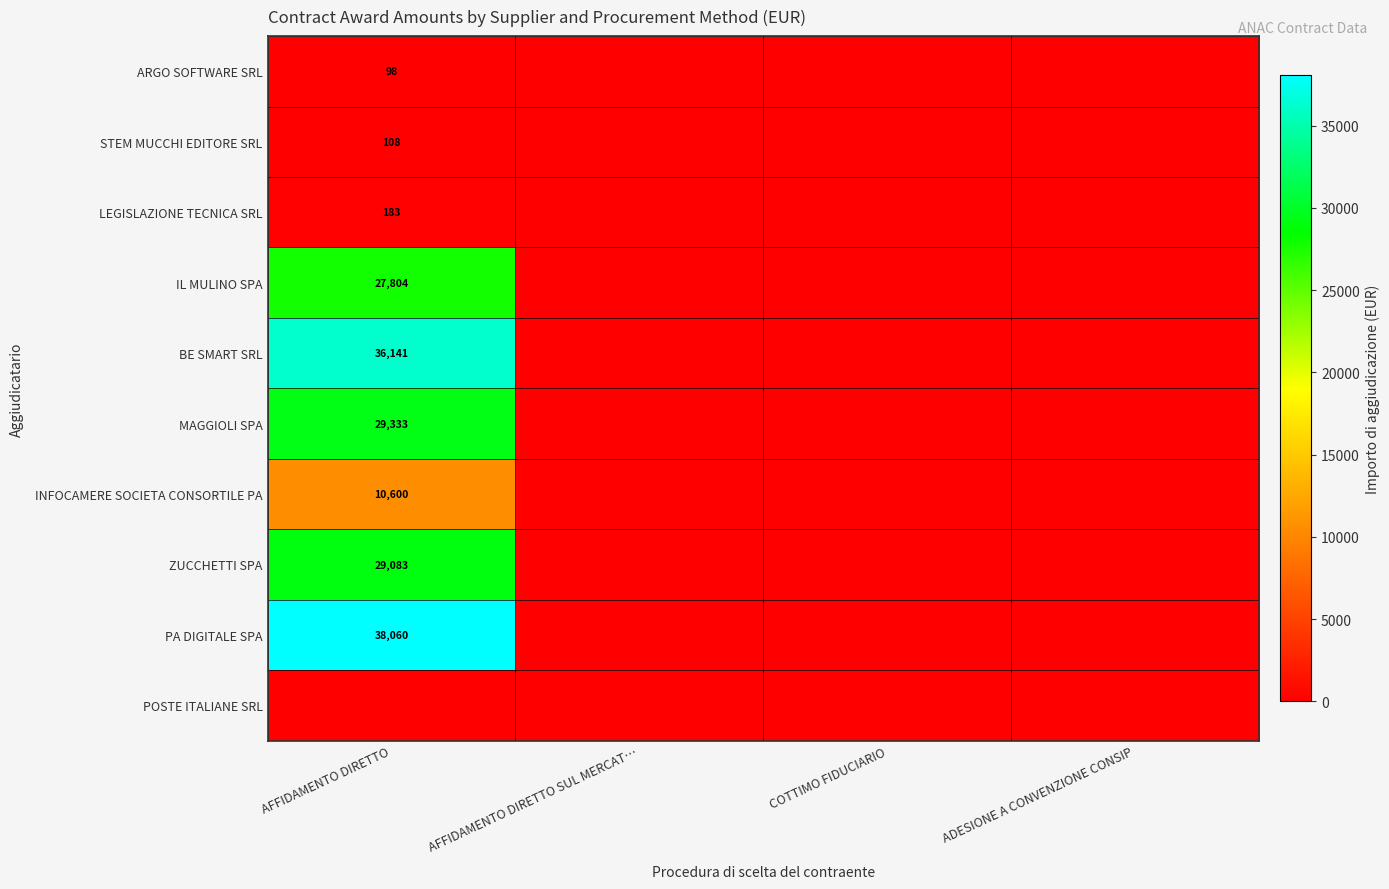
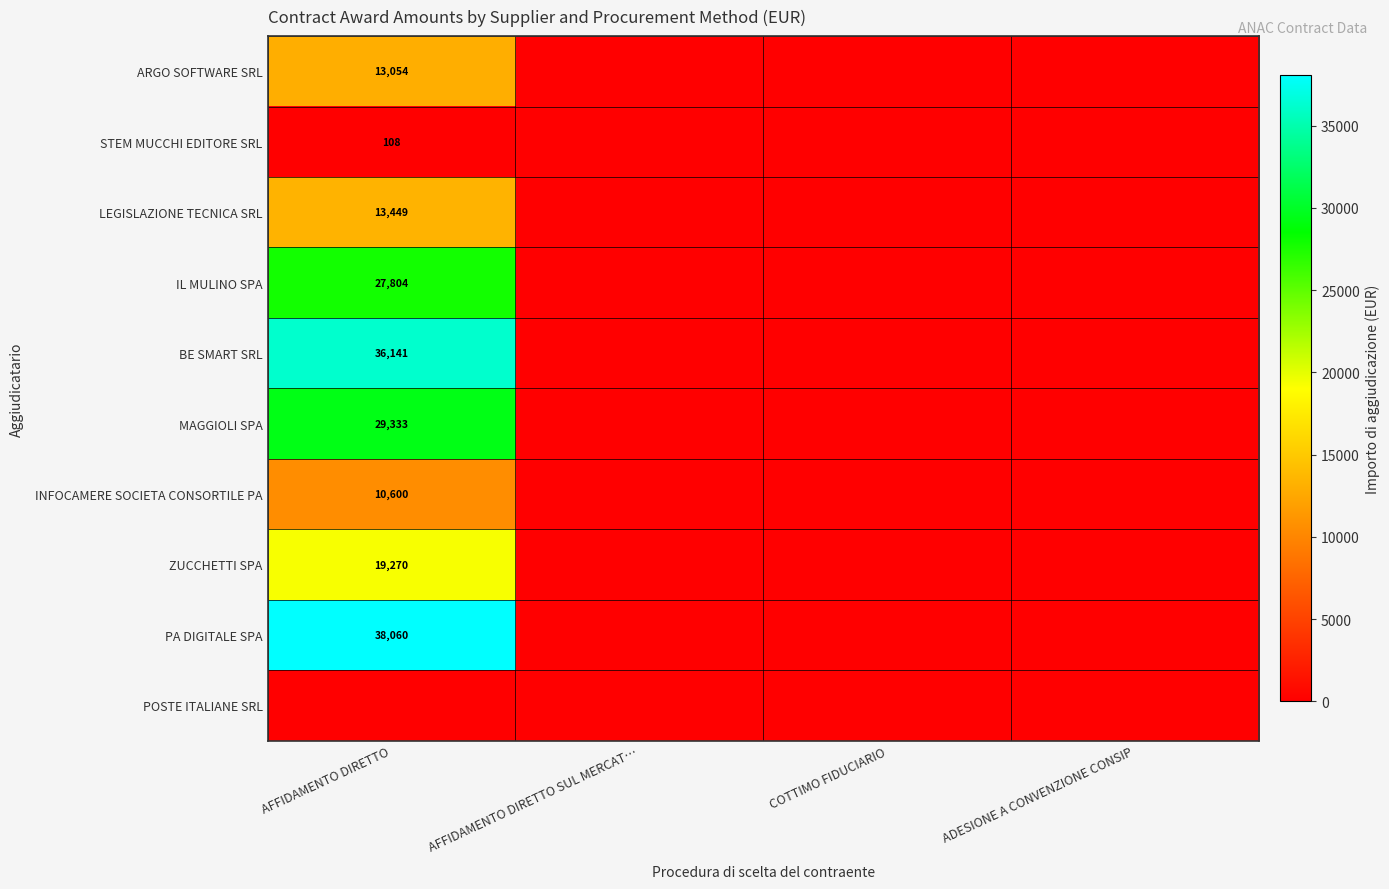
  {
    "ARGO SOFTWARE SRL": {
-     "AFFIDAMENTO DIRETTO": "98"
+     "AFFIDAMENTO DIRETTO": "13,054"
    },
    "STEM MUCCHI EDITORE SRL": {
      "AFFIDAMENTO DIRETTO": "108"
    },
    "LEGISLAZIONE TECNICA SRL": {
-     "AFFIDAMENTO DIRETTO": "183"
+     "AFFIDAMENTO DIRETTO": "13,449"
    },
    "IL MULINO SPA": {
      "AFFIDAMENTO DIRETTO": "27,804"
    },
    "BE SMART SRL": {
      "AFFIDAMENTO DIRETTO": "36,141"
    },
    "MAGGIOLI SPA": {
      "AFFIDAMENTO DIRETTO": "29,333"
    },
    "INFOCAMERE SOCIETA CONSORTILE PA": {
      "AFFIDAMENTO DIRETTO": "10,600"
    },
    "ZUCCHETTI SPA": {
-     "AFFIDAMENTO DIRETTO": "29,083"
+     "AFFIDAMENTO DIRETTO": "19,270"
    },
    "PA DIGITALE SPA": {
      "AFFIDAMENTO DIRETTO": "38,060"
    }
  }
